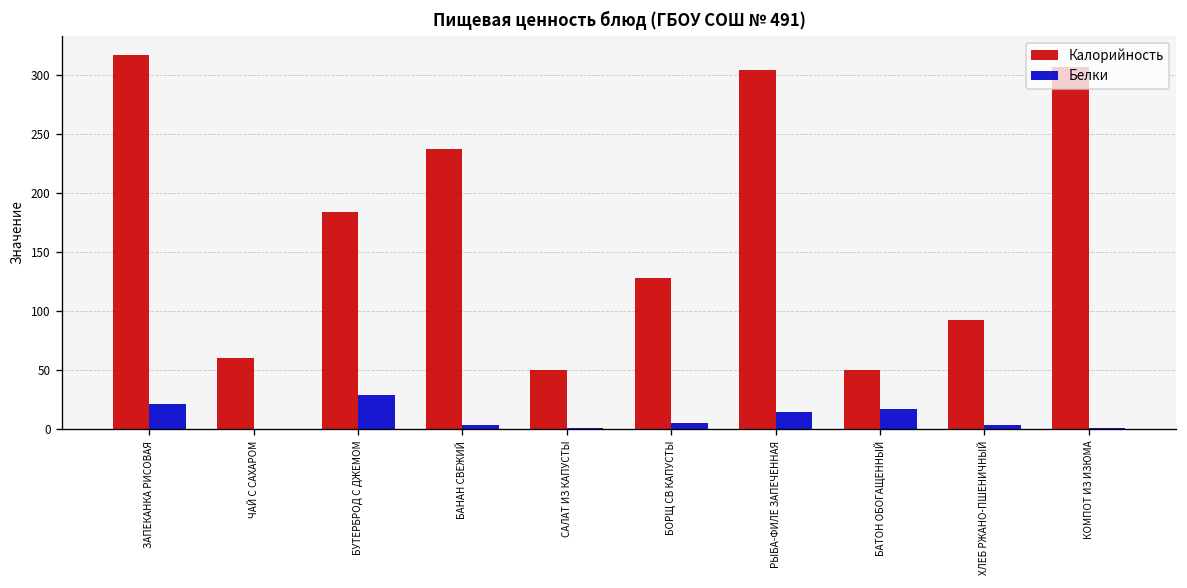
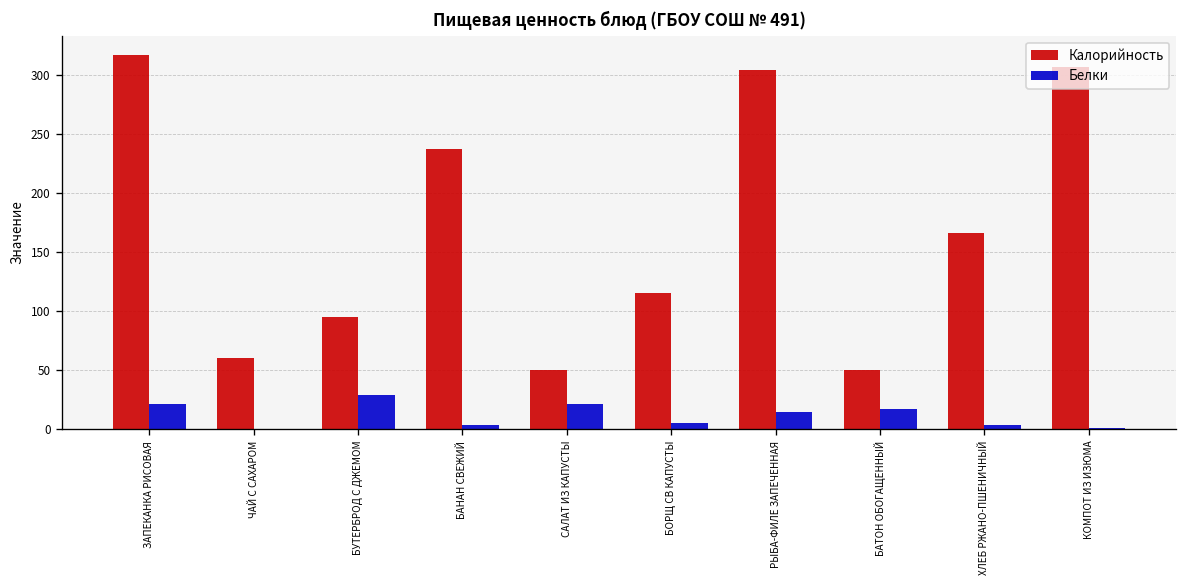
  {
    "Калорийность": {
      "ЗАПЕКАНКА РИСОВАЯ": 320,
      "ЧАЙ С САХАРОМ": 60,
-     "БУТЕРБРОД С ДЖЕМОМ": 180,
+     "БУТЕРБРОД С ДЖЕМОМ": 90,
      "БАНАН СВЕЖИЙ": 240,
      "САЛАТ ИЗ КАПУСТЫ": 50,
-     "БОРЩ СВ КАПУСТЫ": 130,
+     "БОРЩ СВ КАПУСТЫ": 120,
      "РЫБА-ФИЛЕ ЗАПЕЧЕННАЯ": 300,
      "БАТОН ОБОГАЩЕННЫЙ": 50,
-     "ХЛЕБ РЖАНО-ПШЕНИЧНЫЙ": 90
+     "ХЛЕБ РЖАНО-ПШЕНИЧНЫЙ": 170
    },
    "Белки": {
      "ЗАПЕКАНКА РИСОВАЯ": 20,
      "БУТЕРБРОД С ДЖЕМОМ": 30,
      "БАНАН СВЕЖИЙ": 0,
-     "САЛАТ ИЗ КАПУСТЫ": 0,
+     "САЛАТ ИЗ КАПУСТЫ": 20,
      "БОРЩ СВ КАПУСТЫ": 10,
      "РЫБА-ФИЛЕ ЗАПЕЧЕННАЯ": 10,
      "БАТОН ОБОГАЩЕННЫЙ": 20,
      "ХЛЕБ РЖАНО-ПШЕНИЧНЫЙ": 0
    }
  }
